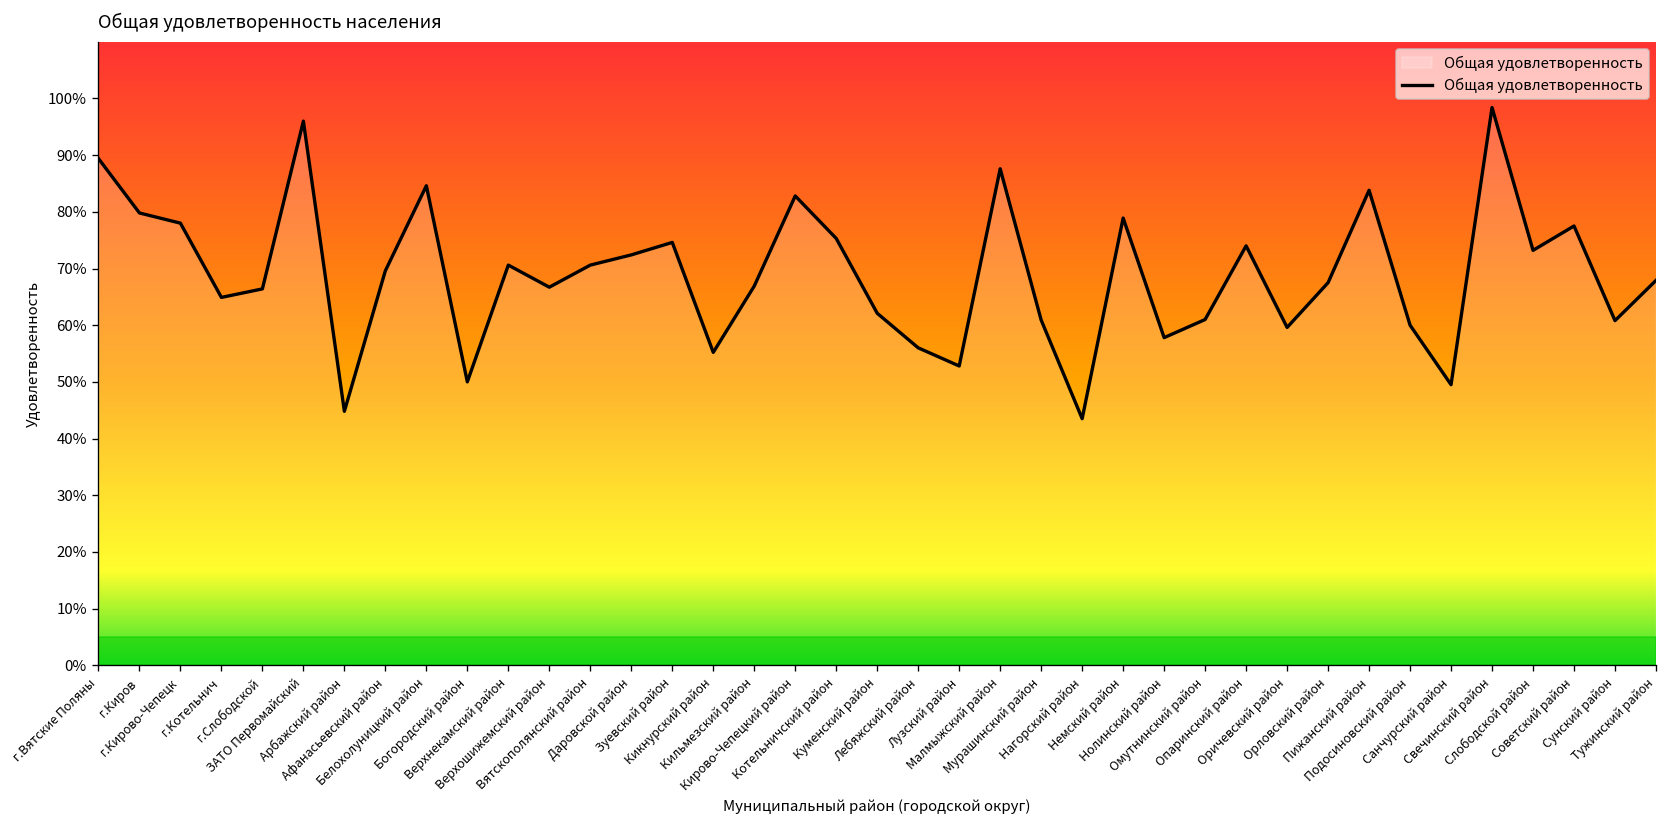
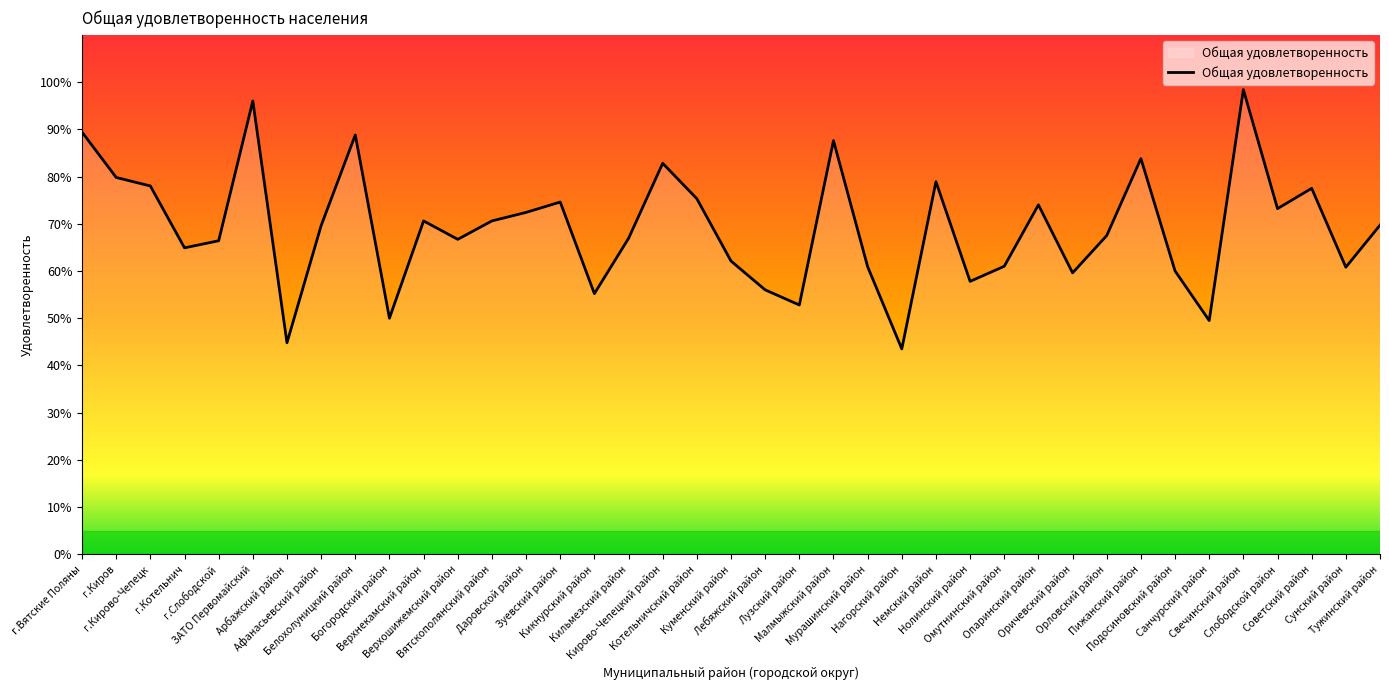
  {
    "г.Вятские Поляны": "89%",
    "г.Киров": "80%",
    "г.Кирово-Чепецк": "78%",
    "г.Котельнич": "65%",
    "г.Слободской": "66%",
    "ЗАТО Первомайский": "96%",
    "Арбажский район": "45%",
    "Афанасьевский район": "70%",
-   "Белохолуницкий район": "85%",
+   "Белохолуницкий район": "89%",
    "Богородский район": "50%",
    "Верхнекамский район": "71%",
    "Верхошижемский район": "67%",
    "Вятскополянский район": "71%",
    "Даровской район": "72%",
    "Зуевский район": "75%",
    "Кикнурский район": "55%",
    "Кильмезский район": "67%",
    "Кирово-Чепецкий район": "83%",
    "Котельничский район": "75%",
    "Куменский район": "62%",
    "Лебяжский район": "56%",
    "Лузский район": "53%",
    "Малмыжский район": "88%",
    "Мурашинский район": "61%",
    "Нагорский район": "44%",
    "Немский район": "79%",
    "Нолинский район": "58%",
    "Омутнинский район": "61%",
    "Опаринский район": "74%",
    "Оричевский район": "60%",
    "Орловский район": "68%",
    "Пижанский район": "84%",
    "Подосиновский район": "60%",
    "Санчурский район": "50%",
    "Свечинский район": "98%",
    "Слободской район": "73%",
    "Советский район": "78%",
    "Сунский район": "61%",
-   "Тужинский район": "68%"
+   "Тужинский район": "70%"
  }
